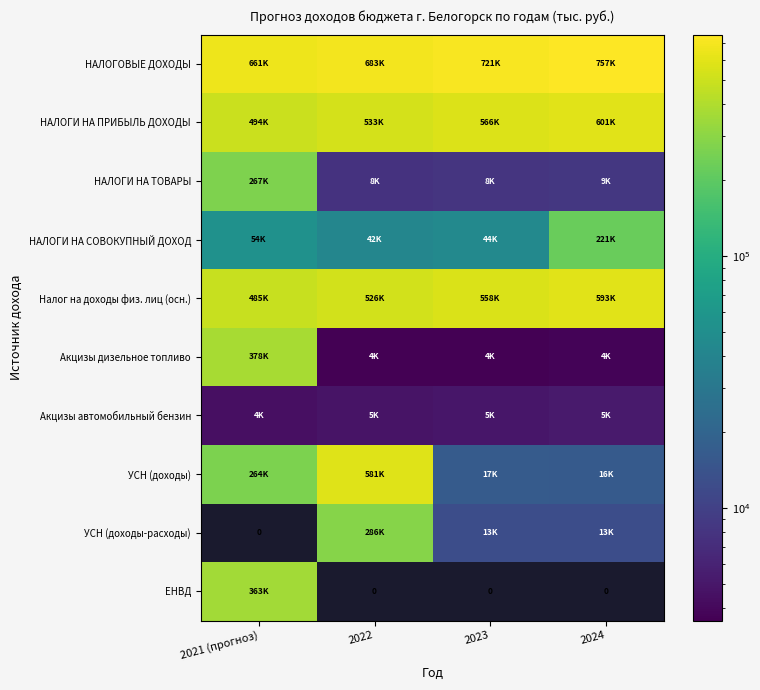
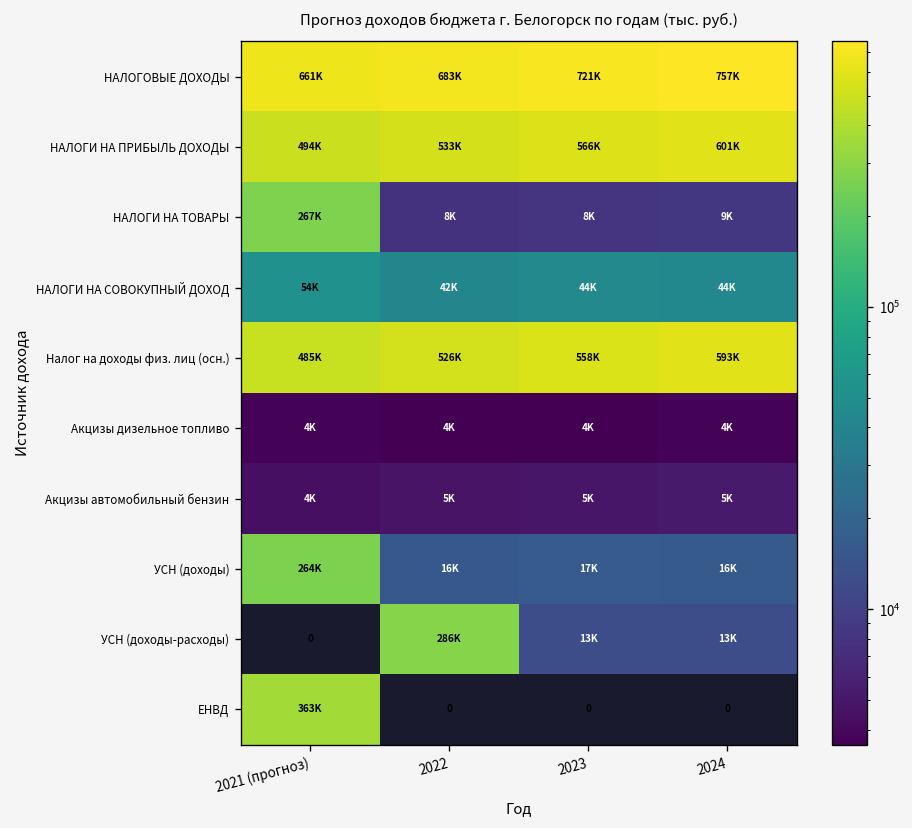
  {
    "НАЛОГОВЫЕ ДОХОДЫ": {
      "2021 (прогноз)": "661K",
      "2022": "683K",
      "2023": "721K",
      "2024": "757K"
    },
    "НАЛОГИ НА ПРИБЫЛЬ ДОХОДЫ": {
      "2021 (прогноз)": "494K",
      "2022": "533K",
      "2023": "566K",
      "2024": "601K"
    },
    "НАЛОГИ НА ТОВАРЫ": {
      "2021 (прогноз)": "267K",
      "2022": "8K",
      "2023": "8K",
      "2024": "9K"
    },
    "НАЛОГИ НА СОВОКУПНЫЙ ДОХОД": {
      "2021 (прогноз)": "54K",
      "2022": "42K",
      "2023": "44K",
-     "2024": "221K"
+     "2024": "44K"
    },
    "Налог на доходы физ. лиц (осн.)": {
      "2021 (прогноз)": "485K",
      "2022": "526K",
      "2023": "558K",
      "2024": "593K"
    },
    "Акцизы дизельное топливо": {
-     "2021 (прогноз)": "378K",
+     "2021 (прогноз)": "4K",
      "2022": "4K",
      "2023": "4K",
      "2024": "4K"
    },
    "Акцизы автомобильный бензин": {
      "2021 (прогноз)": "4K",
      "2022": "5K",
      "2023": "5K",
      "2024": "5K"
    },
    "УСН (доходы)": {
      "2021 (прогноз)": "264K",
-     "2022": "581K",
+     "2022": "16K",
      "2023": "17K",
      "2024": "16K"
    },
    "УСН (доходы-расходы)": {
      "2022": "286K",
      "2023": "13K",
      "2024": "13K"
    },
    "ЕНВД": {
      "2021 (прогноз)": "363K"
    }
  }
